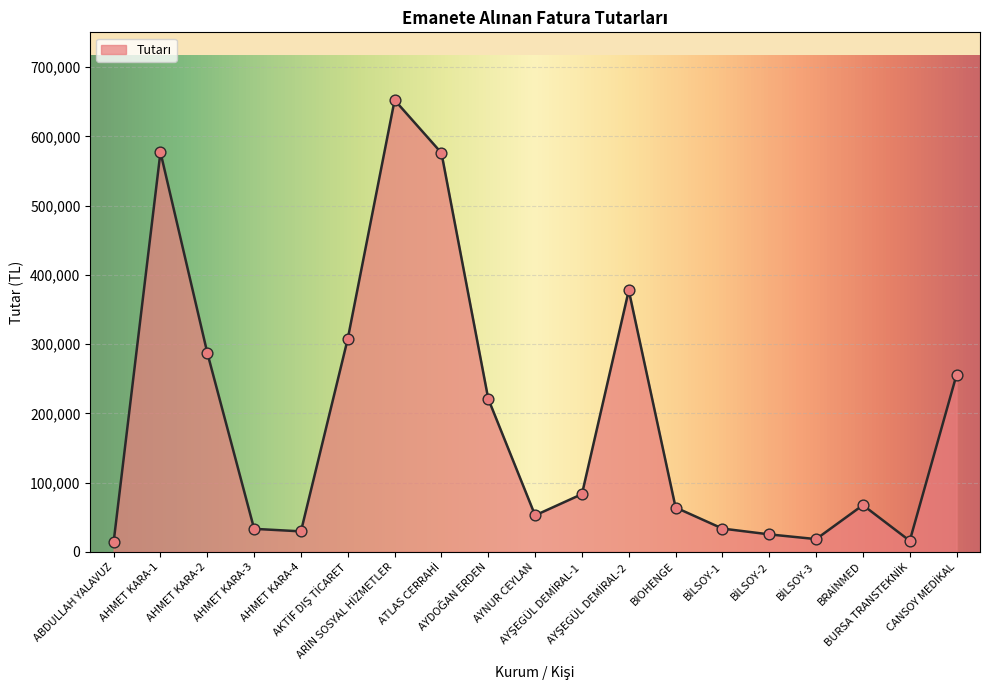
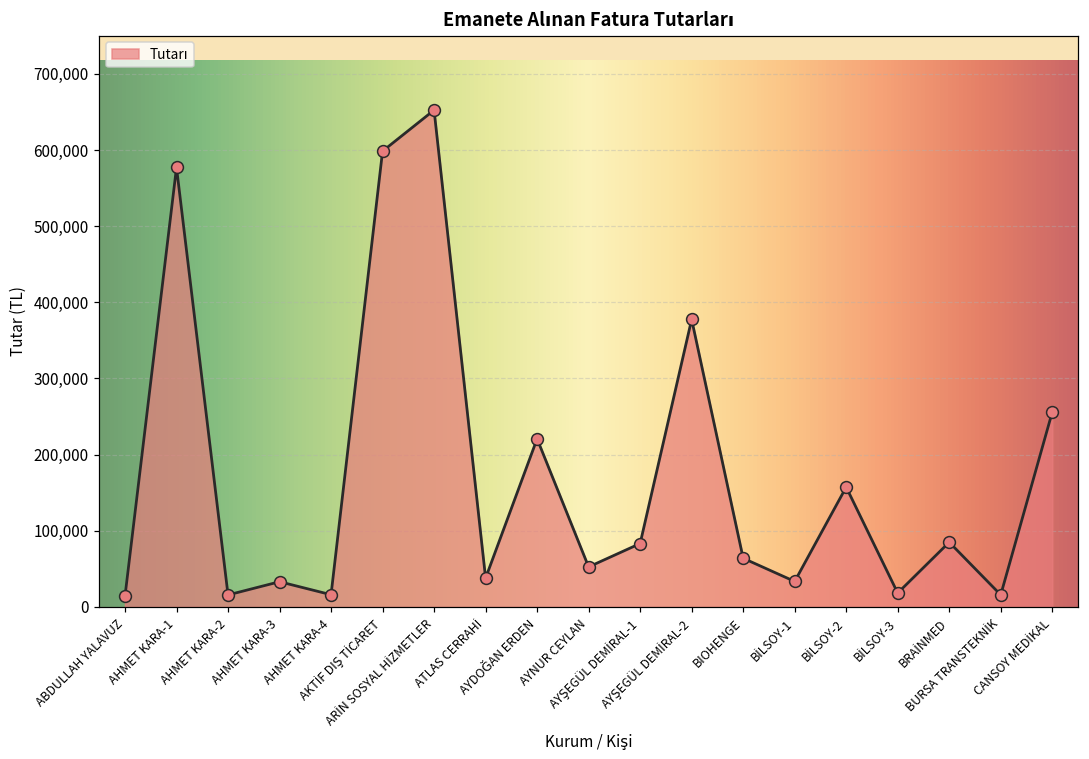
  {
    "ABDULLAH YALAVUZ": "10,000",
    "AHMET KARA-1": "580,000",
-   "AHMET KARA-2": "290,000",
+   "AHMET KARA-2": "20,000",
    "AHMET KARA-3": "30,000",
-   "AHMET KARA-4": "30,000",
-   "AKTİF DIŞ TİCARET": "310,000",
+   "AHMET KARA-4": "20,000",
+   "AKTİF DIŞ TİCARET": "600,000",
    "ARİN SOSYAL HİZMETLER": "650,000",
-   "ATLAS CERRAHİ": "580,000",
+   "ATLAS CERRAHİ": "40,000",
    "AYDOĞAN ERDEN": "220,000",
    "AYNUR CEYLAN": "50,000",
    "AYŞEGÜL DEMİRAL-1": "80,000",
    "AYŞEGÜL DEMİRAL-2": "380,000",
    "BIOHENGE": "60,000",
    "BİLSOY-1": "30,000",
-   "BİLSOY-2": "30,000",
+   "BİLSOY-2": "160,000",
    "BİLSOY-3": "20,000",
-   "BRAİNMED": "70,000",
+   "BRAİNMED": "90,000",
    "BURSA TRANSTEKNİK": "20,000",
    "CANSOY MEDİKAL": "260,000"
  }
